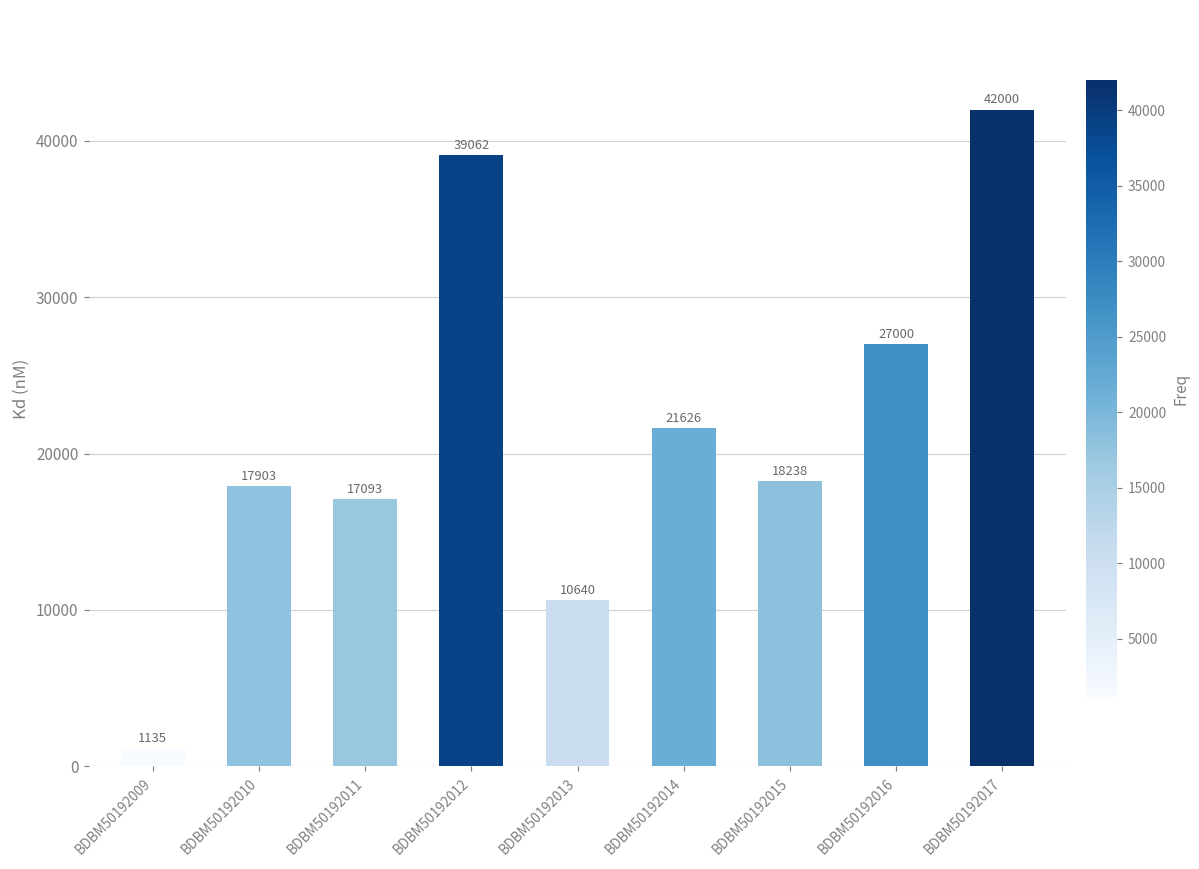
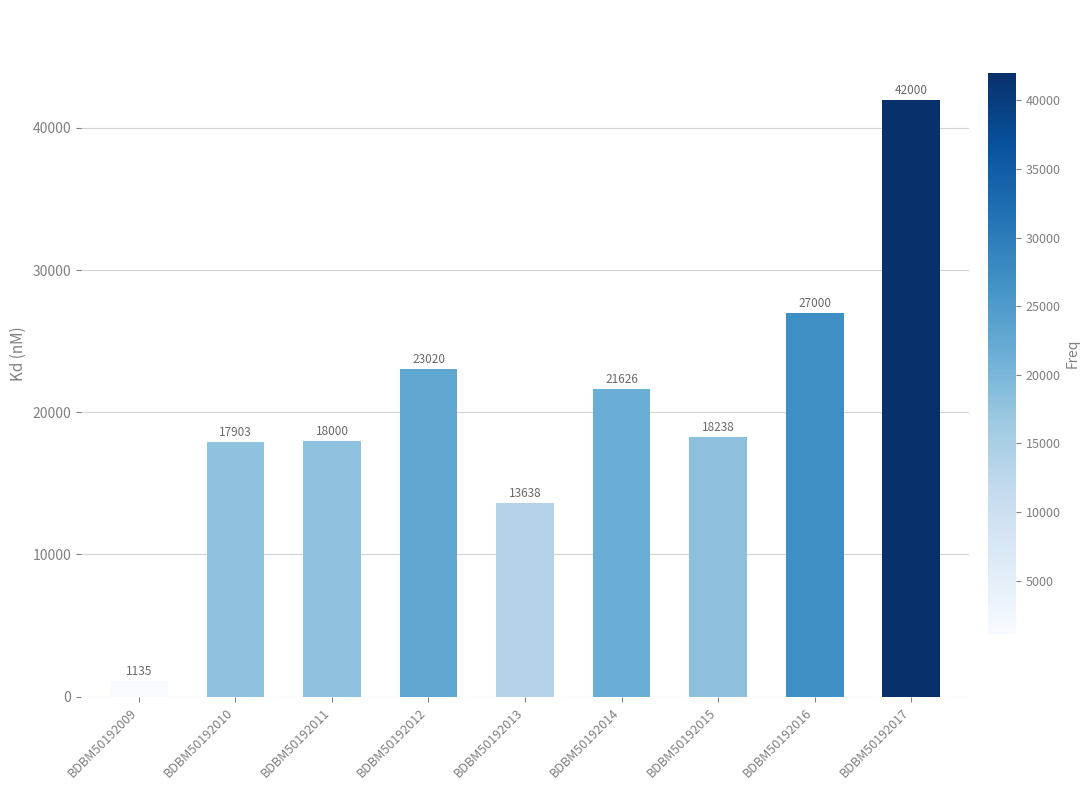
  {
    "BDBM50192009": 1135,
    "BDBM50192010": 17903,
-   "BDBM50192011": 17093,
-   "BDBM50192012": 39062,
-   "BDBM50192013": 10640,
+   "BDBM50192011": 18000,
+   "BDBM50192012": 23020,
+   "BDBM50192013": 13638,
    "BDBM50192014": 21626,
    "BDBM50192015": 18238,
    "BDBM50192016": 27000,
    "BDBM50192017": 42000
  }
